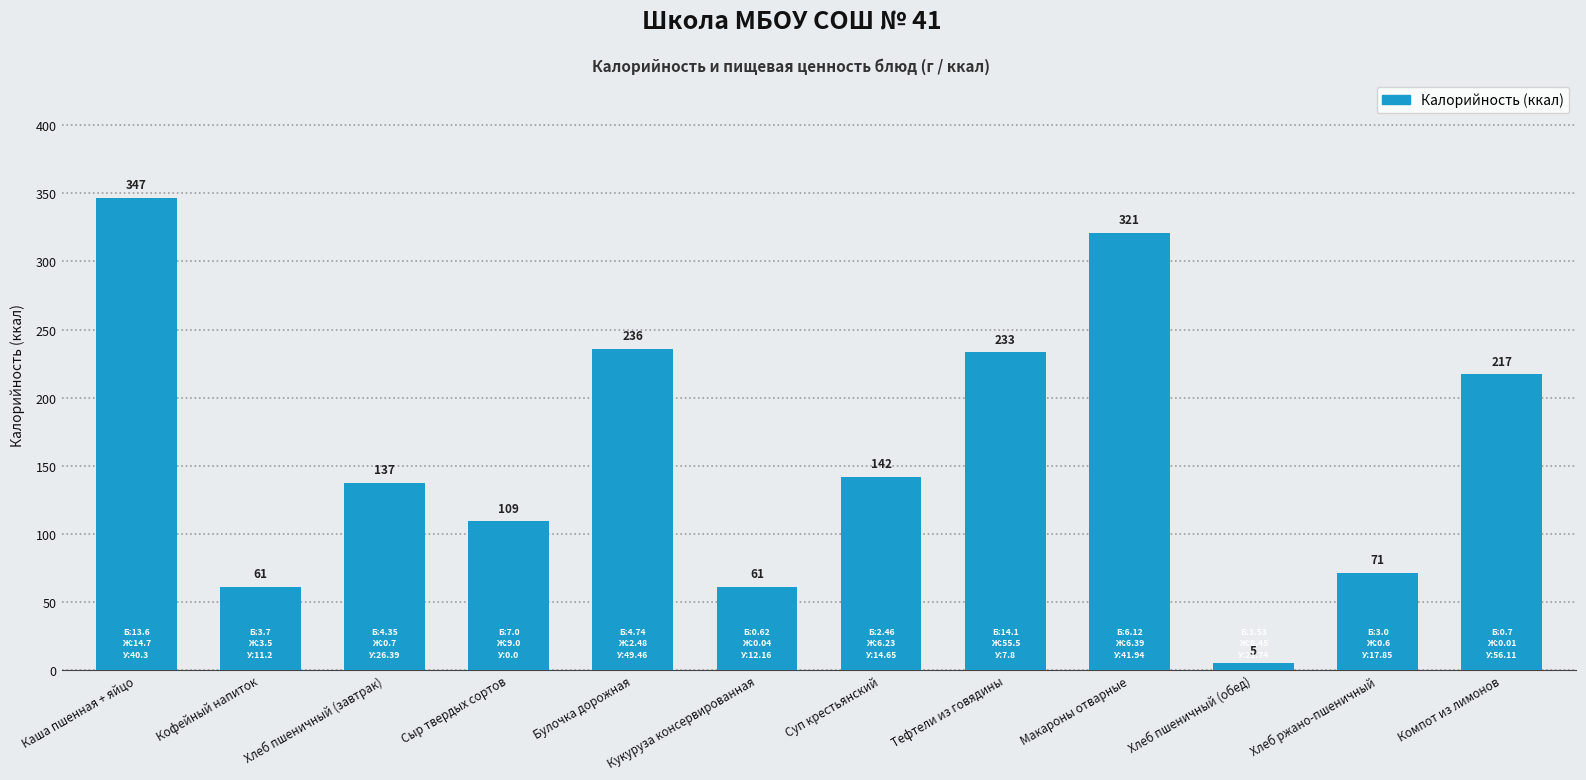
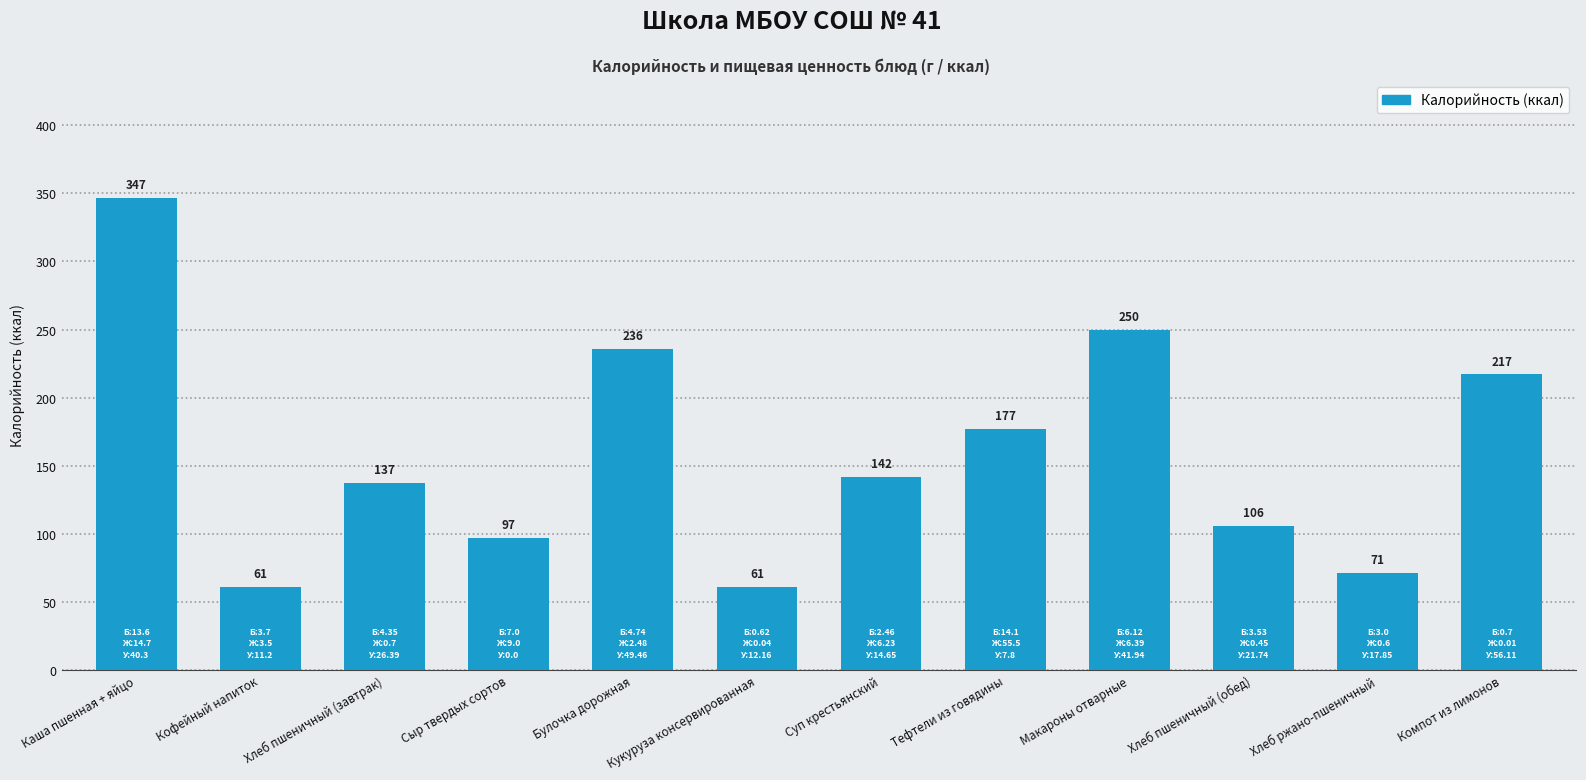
  {
    "Каша пшенная + яйцо": 347,
    "Кофейный напиток": 61,
    "Хлеб пшеничный (завтрак)": 137,
-   "Сыр твердых сортов": 109,
+   "Сыр твердых сортов": 97,
    "Булочка дорожная": 236,
    "Кукуруза консервированная": 61,
    "Суп крестьянский": 142,
-   "Тефтели из говядины": 233,
-   "Макароны отварные": 321,
-   "Хлеб пшеничный (обед)": 5,
+   "Тефтели из говядины": 177,
+   "Макароны отварные": 250,
+   "Хлеб пшеничный (обед)": 106,
    "Хлеб ржано-пшеничный": 71,
    "Компот из лимонов": 217
  }
